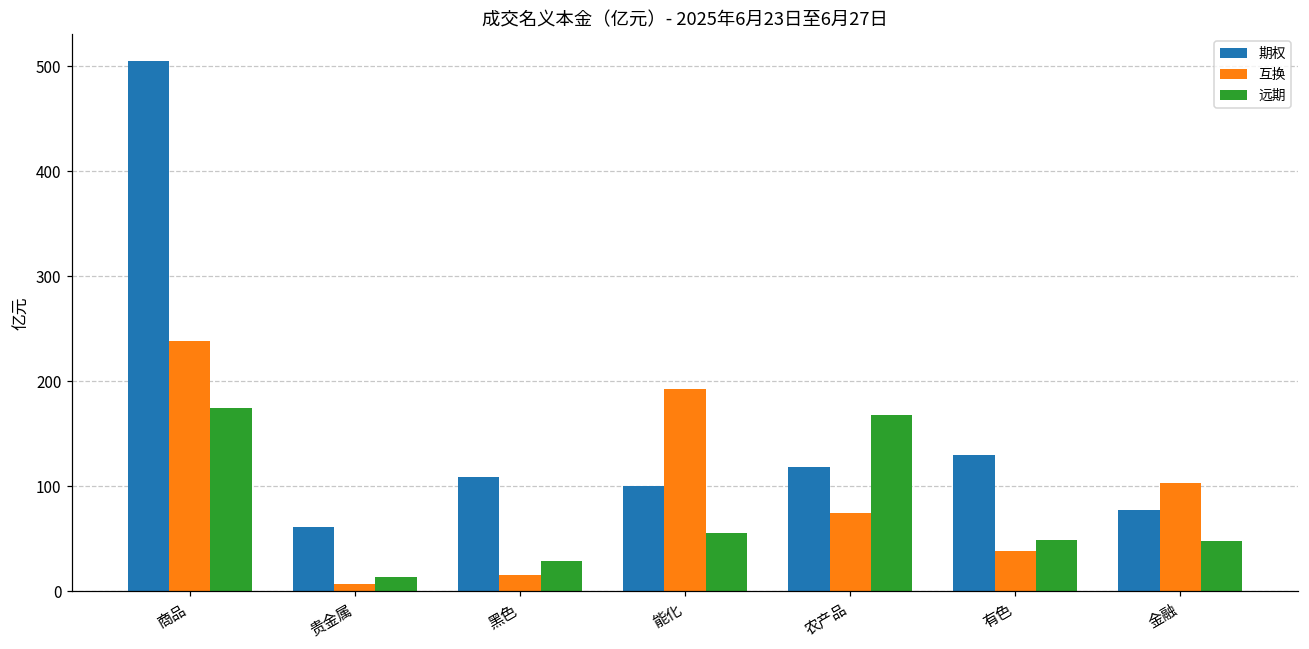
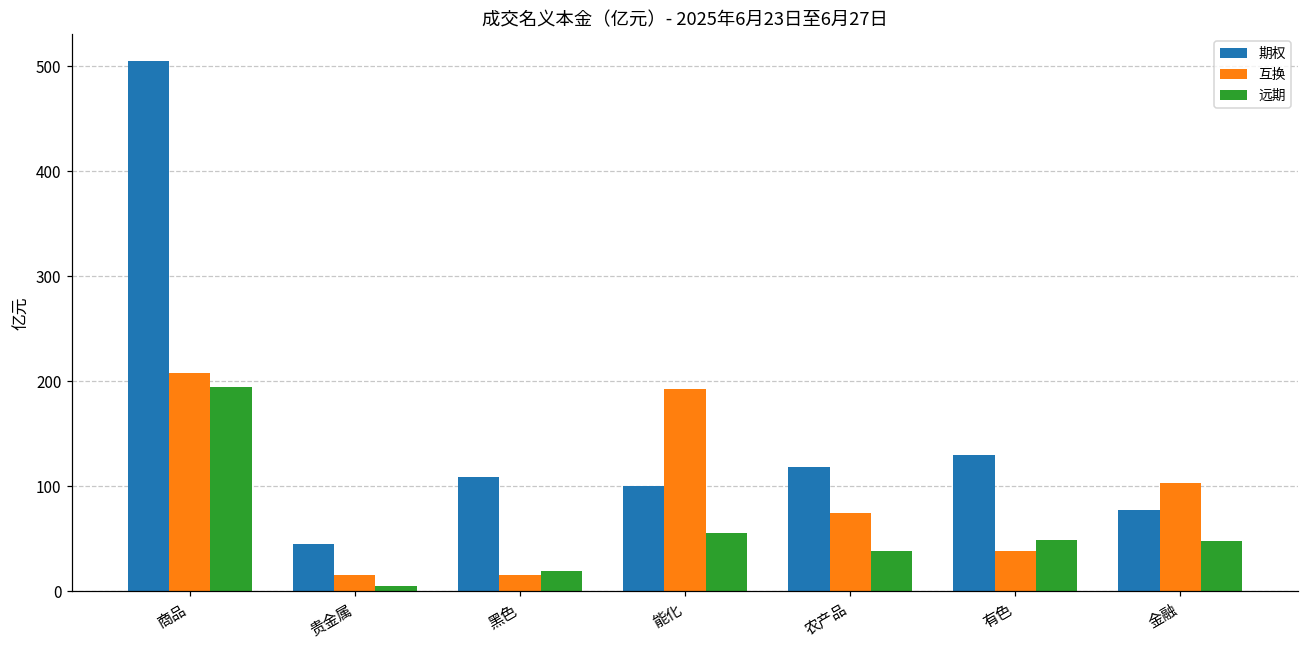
  {
    "期权": {
      "商品": 510,
-     "贵金属": 60,
+     "贵金属": 40,
      "黑色": 110,
      "能化": 100,
      "农产品": 120,
      "有色": 130,
      "金融": 80
    },
    "互换": {
-     "商品": 240,
-     "贵金属": 10,
+     "商品": 210,
+     "贵金属": 20,
      "黑色": 20,
      "能化": 190,
      "农产品": 70,
      "有色": 40,
      "金融": 100
    },
    "远期": {
-     "商品": 170,
-     "贵金属": 10,
-     "黑色": 30,
+     "商品": 190,
+     "贵金属": 0,
+     "黑色": 20,
      "能化": 60,
-     "农产品": 170,
+     "农产品": 40,
      "有色": 50,
      "金融": 50
    }
  }
